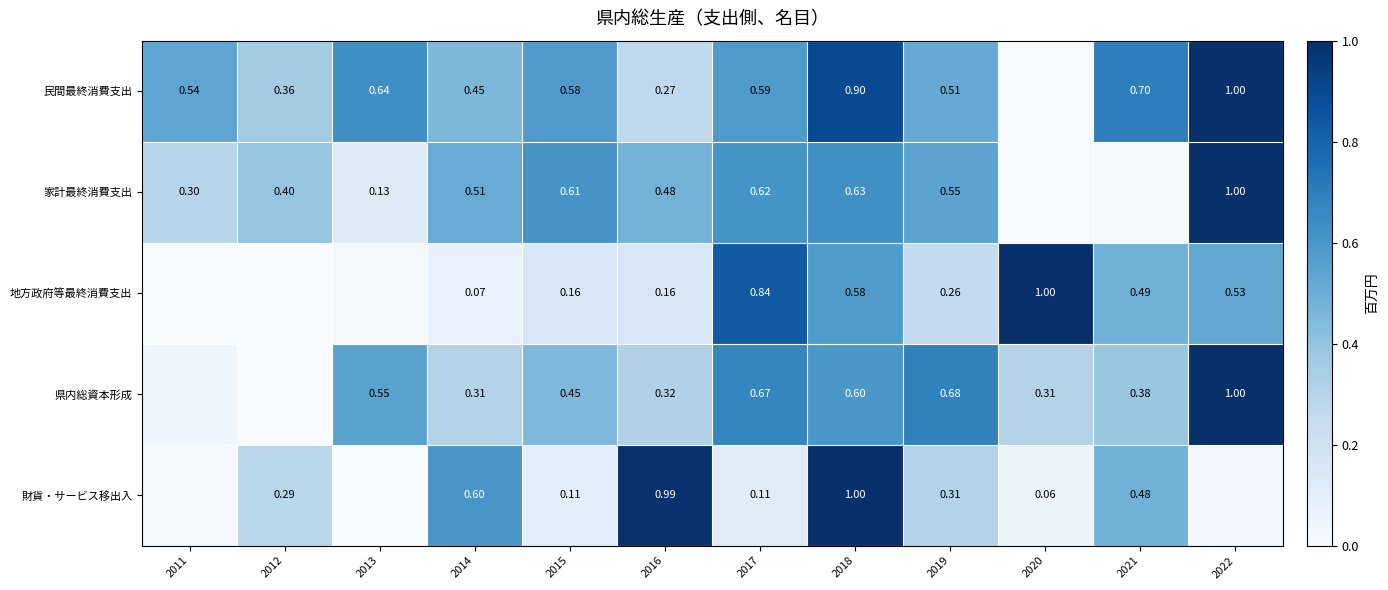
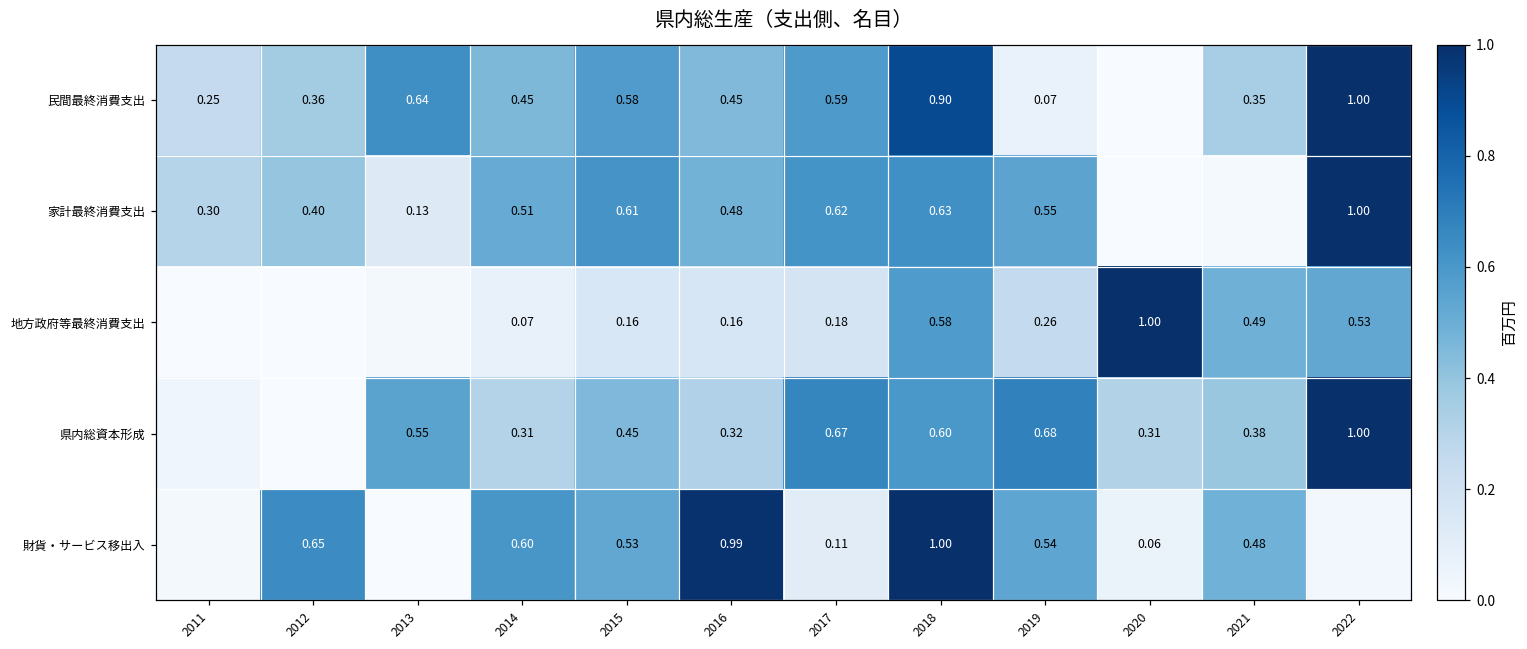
  {
    "民間最終消費支出": {
-     "2011": 0.54,
+     "2011": 0.25,
      "2012": 0.36,
      "2013": 0.64,
      "2014": 0.45,
      "2015": 0.58,
-     "2016": 0.27,
+     "2016": 0.45,
      "2017": 0.59,
      "2018": 0.90,
-     "2019": 0.51,
-     "2021": 0.70,
+     "2019": 0.07,
+     "2021": 0.35,
      "2022": 1.00
    },
    "家計最終消費支出": {
      "2011": 0.30,
      "2012": 0.40,
      "2013": 0.13,
      "2014": 0.51,
      "2015": 0.61,
      "2016": 0.48,
      "2017": 0.62,
      "2018": 0.63,
      "2019": 0.55,
      "2022": 1.00
    },
    "地方政府等最終消費支出": {
      "2014": 0.07,
      "2015": 0.16,
      "2016": 0.16,
-     "2017": 0.84,
+     "2017": 0.18,
      "2018": 0.58,
      "2019": 0.26,
      "2020": 1.00,
      "2021": 0.49,
      "2022": 0.53
    },
    "県内総資本形成": {
      "2013": 0.55,
      "2014": 0.31,
      "2015": 0.45,
      "2016": 0.32,
      "2017": 0.67,
      "2018": 0.60,
      "2019": 0.68,
      "2020": 0.31,
      "2021": 0.38,
      "2022": 1.00
    },
    "財貨・サービス移出入": {
-     "2012": 0.29,
+     "2012": 0.65,
      "2014": 0.60,
-     "2015": 0.11,
+     "2015": 0.53,
      "2016": 0.99,
      "2017": 0.11,
      "2018": 1.00,
-     "2019": 0.31,
+     "2019": 0.54,
      "2020": 0.06,
      "2021": 0.48
    }
  }
